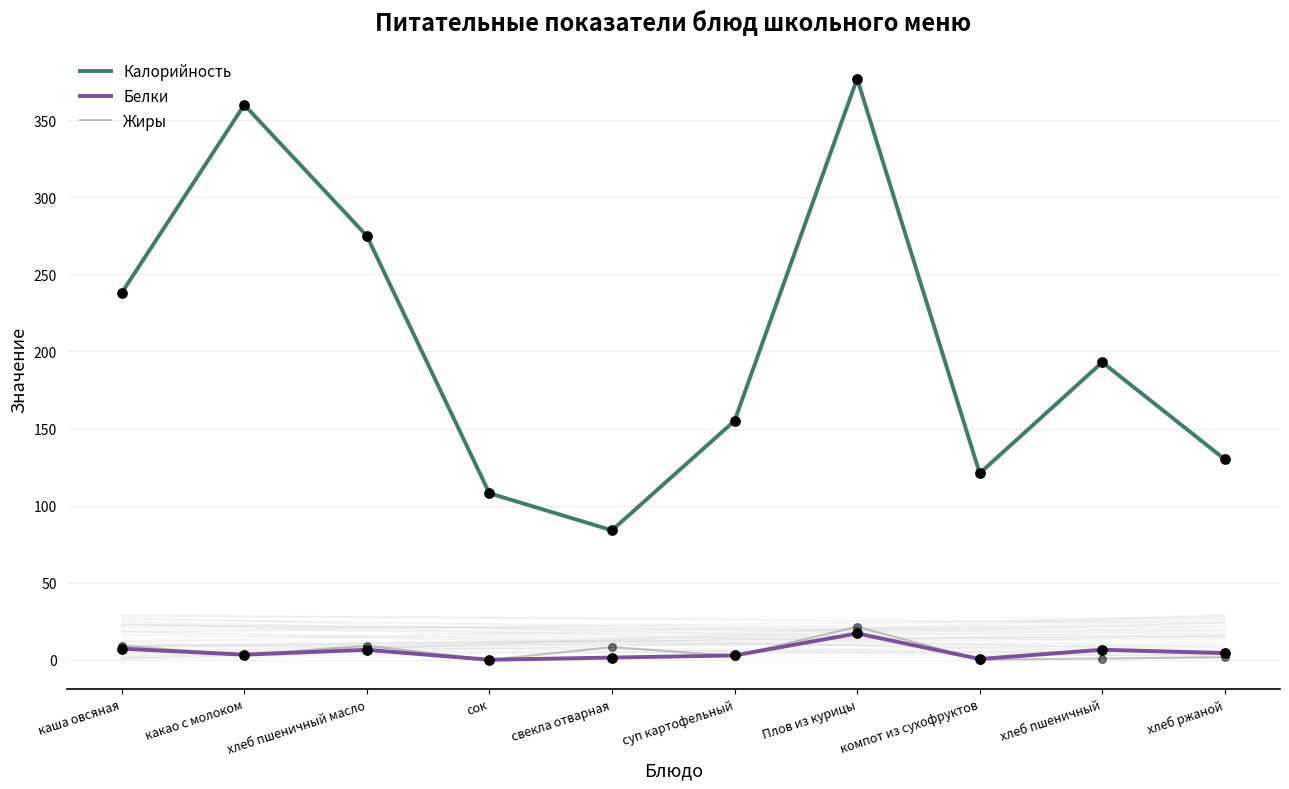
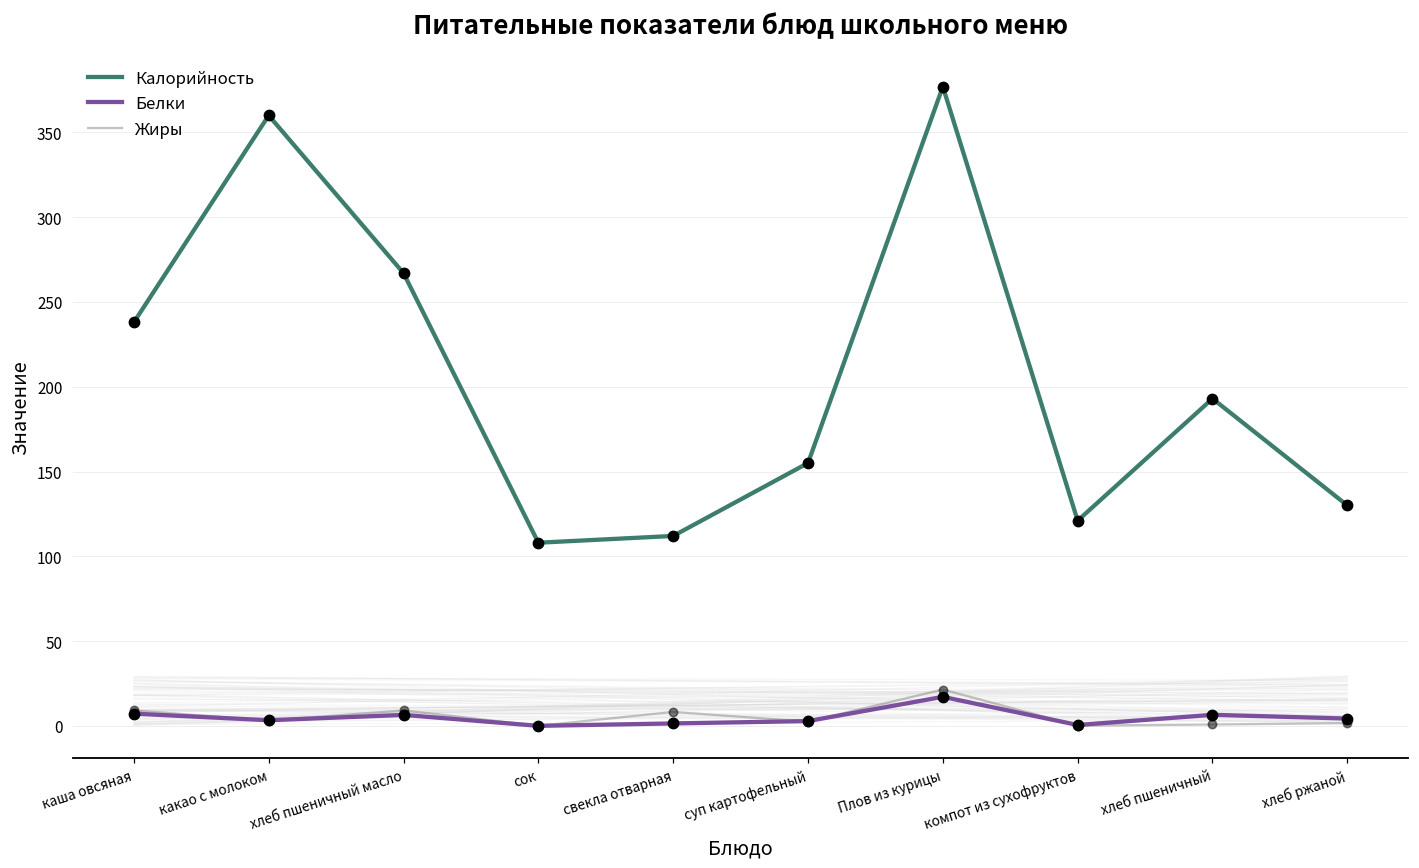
  {
    "Калорийность": {
      "каша овсяная": 238,
      "какао с молоком": 360,
-     "хлеб пшеничный масло": 275,
+     "хлеб пшеничный масло": 267,
      "сок": 108,
-     "свекла отварная": 84,
+     "свекла отварная": 112,
      "суп картофельный": 155,
      "Плов из курицы": 377,
      "компот из сухофруктов": 121,
      "хлеб пшеничный": 193,
      "хлеб ржаной": 130
    },
    "Жиры": {
      "хлеб пшеничный": 1
    }
  }
